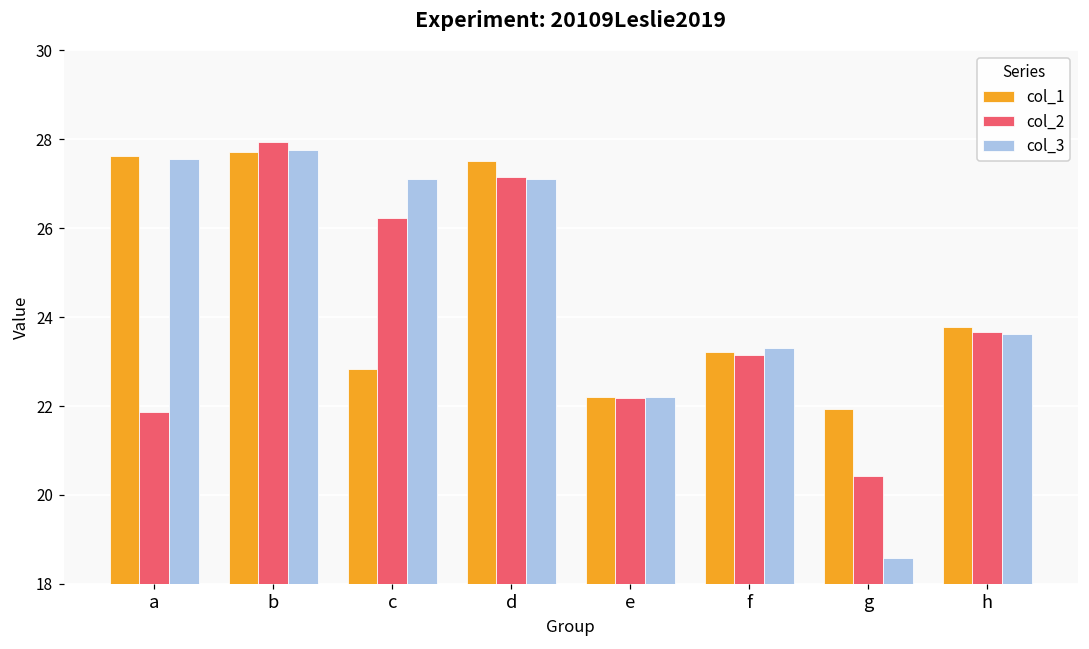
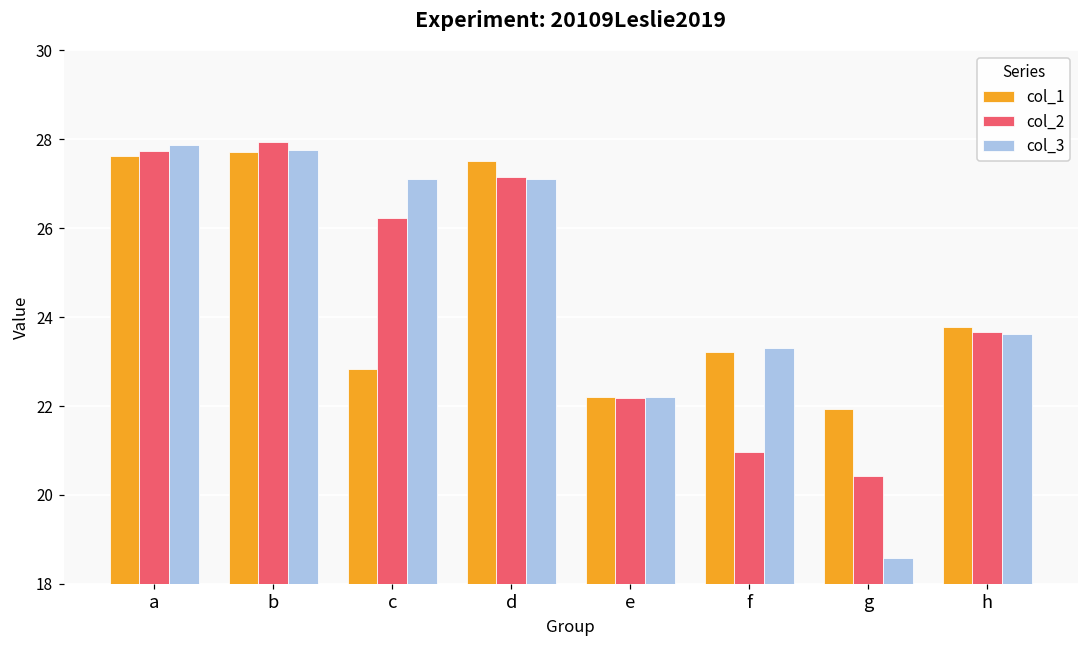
  {
    "col_1": {
      "a": 27.6,
      "b": 27.7,
      "c": 22.8,
      "d": 27.5,
      "e": 22.2,
      "f": 23.2,
      "g": 21.9,
      "h": 23.8
    },
    "col_2": {
-     "a": 21.9,
+     "a": 27.7,
      "b": 28.0,
      "c": 26.2,
      "d": 27.2,
      "e": 22.2,
-     "f": 23.2,
+     "f": 21.0,
      "g": 20.4,
      "h": 23.7
    },
    "col_3": {
-     "a": 27.6,
+     "a": 27.9,
      "b": 27.8,
      "c": 27.1,
      "d": 27.1,
      "e": 22.2,
      "f": 23.3,
      "g": 18.6,
      "h": 23.6
    }
  }
